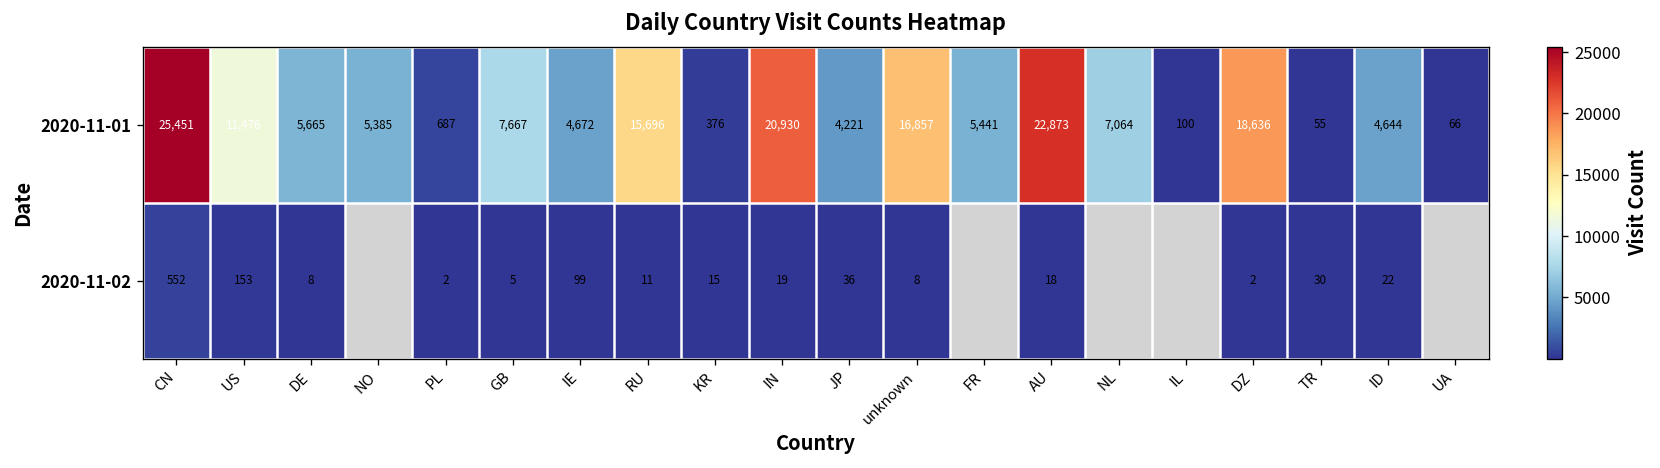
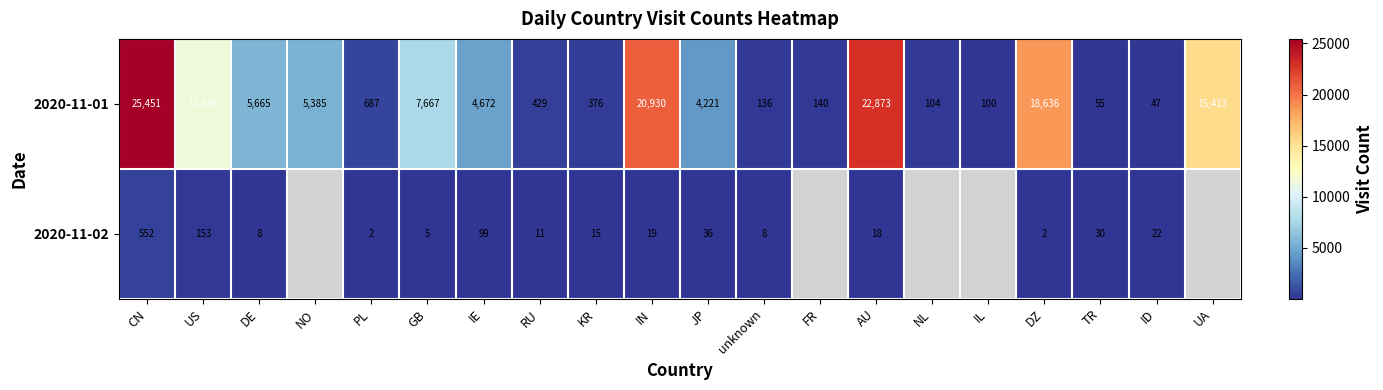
  {
    "2020-11-01": {
      "CN": "25,451",
      "DE": "5,665",
      "NO": "5,385",
      "PL": "687",
      "GB": "7,667",
      "IE": "4,672",
-     "RU": "15,696",
+     "RU": "429",
      "KR": "376",
      "IN": "20,930",
      "JP": "4,221",
-     "unknown": "16,857",
-     "FR": "5,441",
+     "unknown": "136",
+     "FR": "140",
      "AU": "22,873",
-     "NL": "7,064",
+     "NL": "104",
      "IL": "100",
      "DZ": "18,636",
      "TR": "55",
-     "ID": "4,644",
-     "UA": "66"
+     "ID": "47",
+     "UA": "15,413"
    },
    "2020-11-02": {
      "CN": "552",
      "US": "153",
      "DE": "8",
      "PL": "2",
      "GB": "5",
      "IE": "99",
      "RU": "11",
      "KR": "15",
      "IN": "19",
      "JP": "36",
      "unknown": "8",
      "AU": "18",
      "DZ": "2",
      "TR": "30",
      "ID": "22"
    }
  }
